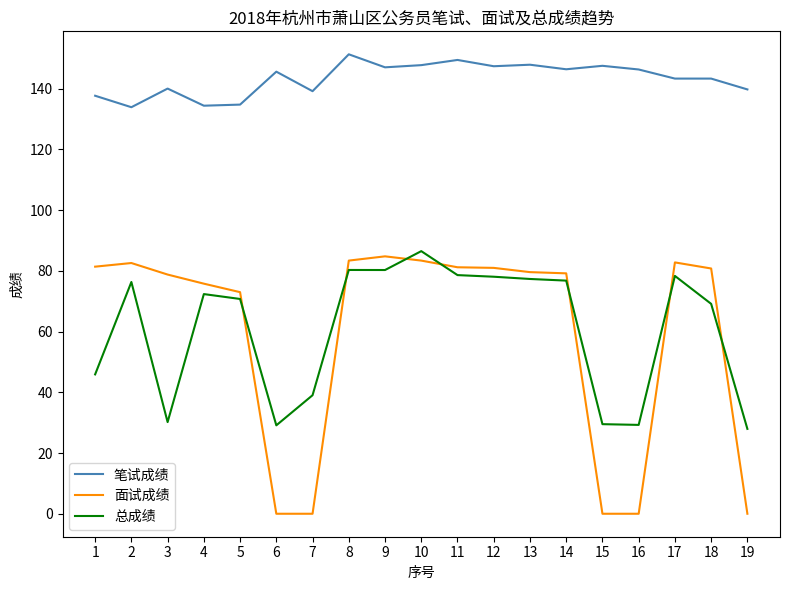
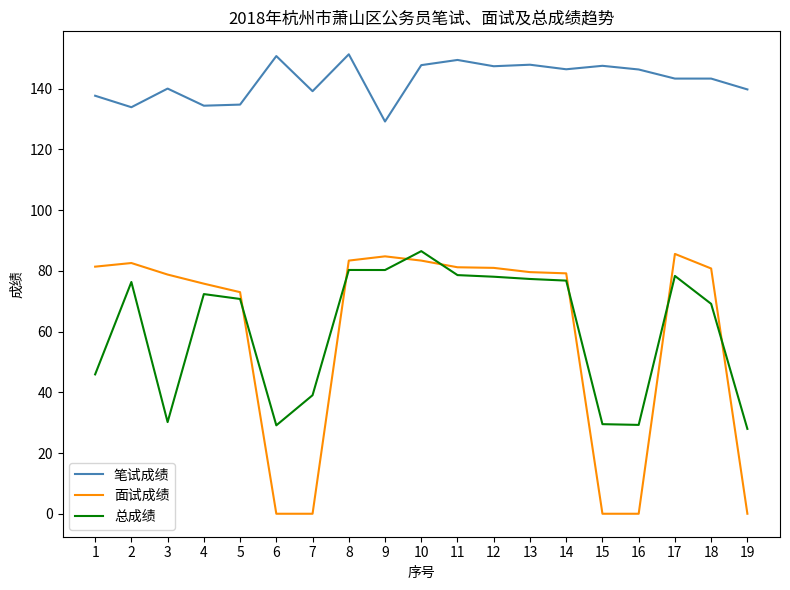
  {
    "笔试成绩": {
      "1": 138,
      "2": 134,
      "3": 140,
      "4": 134,
      "5": 135,
-     "6": 146,
+     "6": 151,
      "7": 139,
      "8": 151,
-     "9": 147,
+     "9": 129,
      "10": 148,
      "11": 150,
      "12": 147,
      "13": 148,
      "14": 146,
      "15": 148,
      "16": 146,
      "17": 143,
      "18": 143,
      "19": 140
    },
    "面试成绩": {
      "1": 81,
      "2": 83,
      "3": 79,
      "4": 76,
      "5": 73,
      "6": 0,
      "7": 0,
      "8": 83,
      "9": 85,
      "10": 83,
      "11": 81,
      "12": 81,
      "13": 80,
      "14": 79,
      "15": 0,
      "16": 0,
-     "17": 83,
+     "17": 86,
      "18": 81,
      "19": 0
    },
    "总成绩": {
      "1": 46,
      "2": 76,
      "3": 30,
      "4": 72,
      "5": 71,
      "6": 29,
      "7": 39,
      "8": 80,
      "9": 80,
      "10": 87,
      "11": 79,
      "12": 78,
      "13": 77,
      "14": 77,
      "15": 30,
      "16": 29,
      "17": 78,
      "18": 69,
      "19": 28
    }
  }
